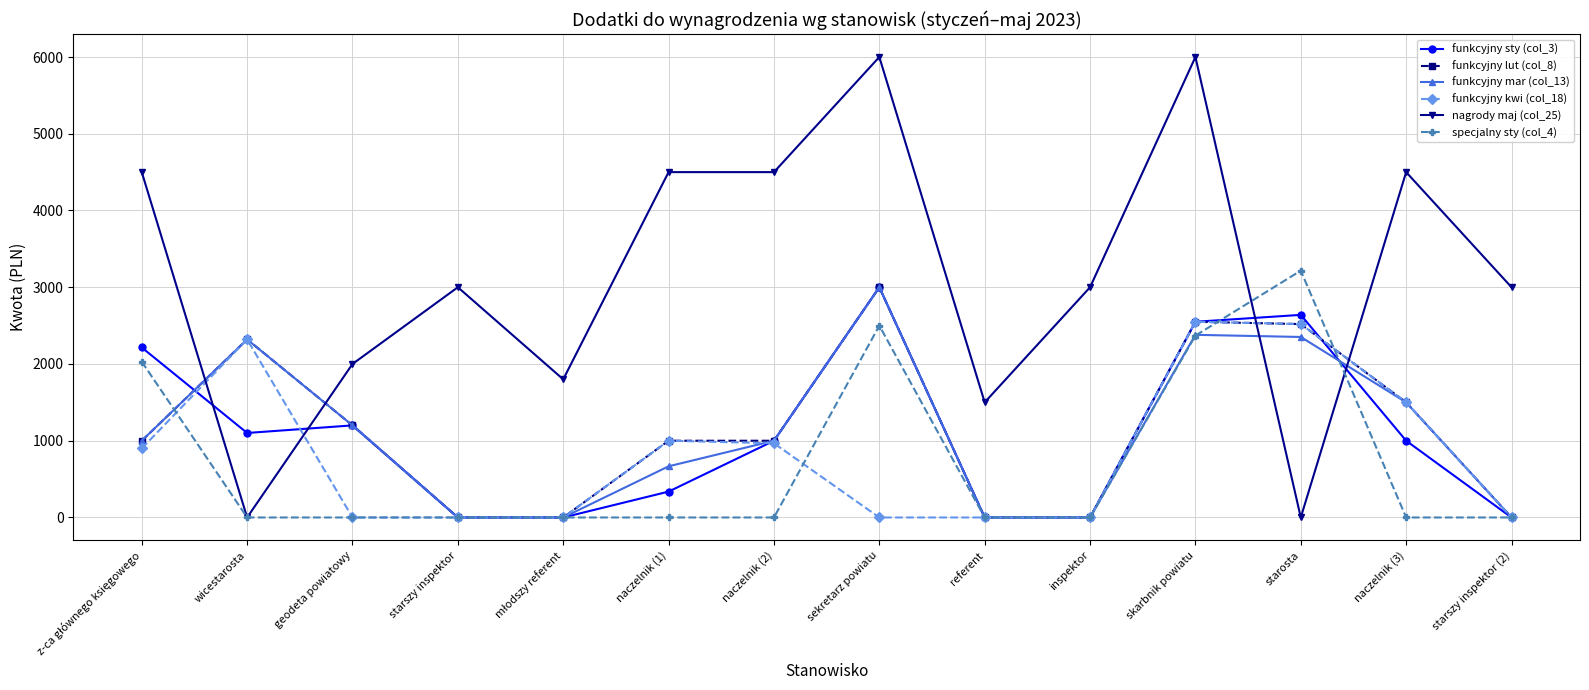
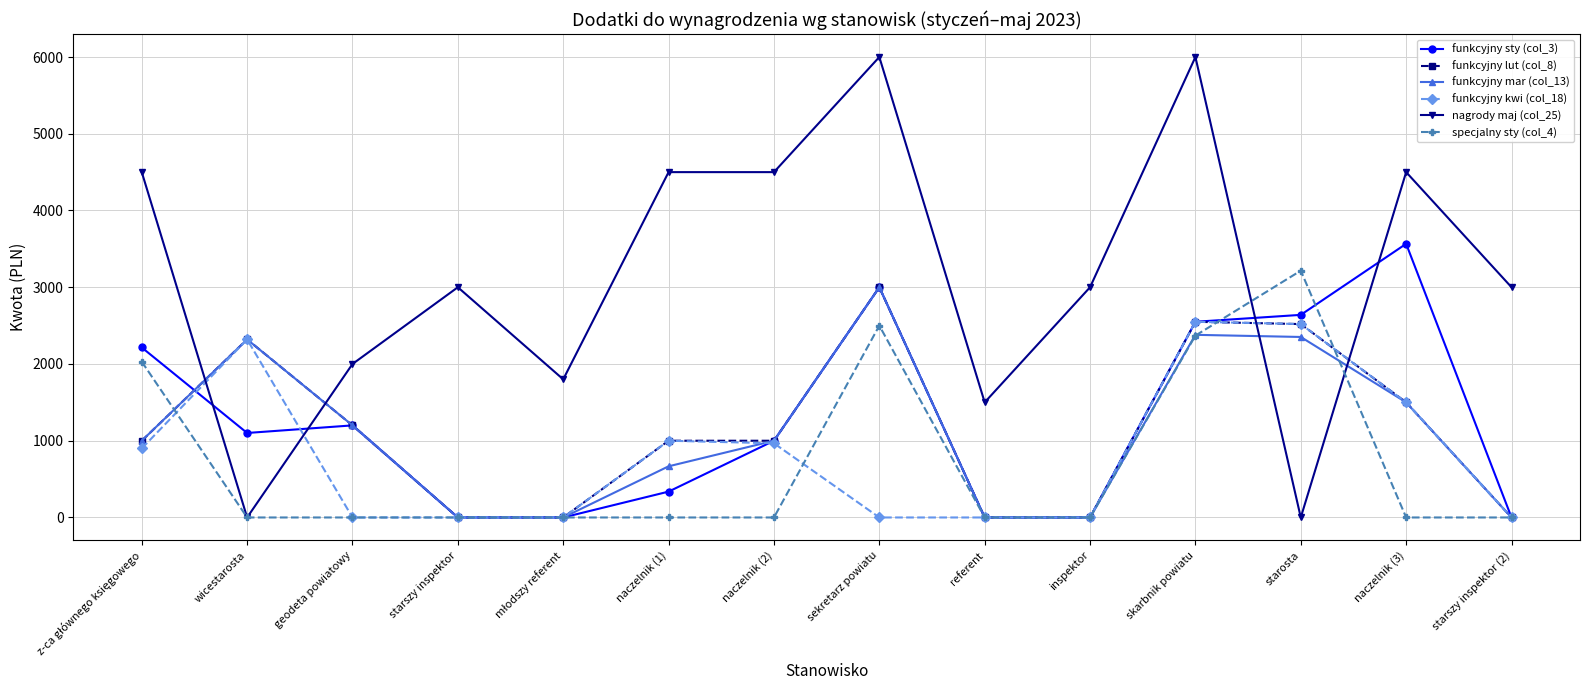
  {
    "funkcyjny sty (col_3)": {
      "z-ca głównego księgowego": 2200,
      "wicestarosta": 1100,
      "naczelnik (1)": 300,
      "starosta": 2600,
-     "naczelnik (3)": 1000
+     "naczelnik (3)": 3600
    }
  }
